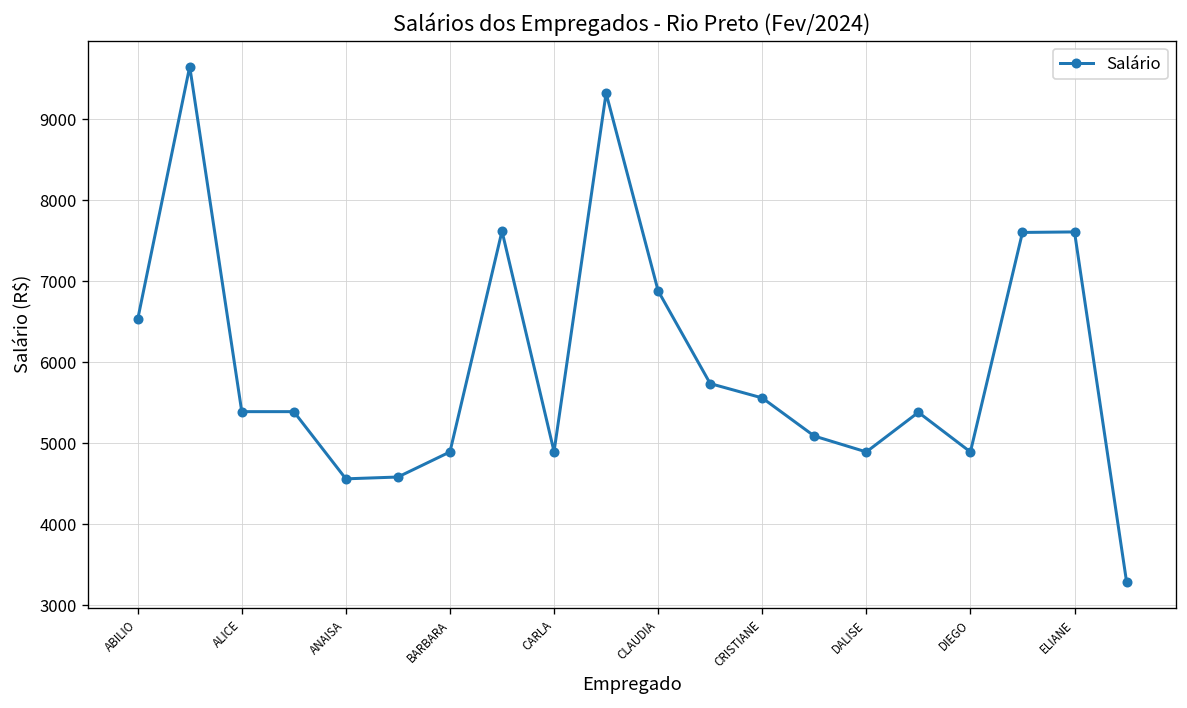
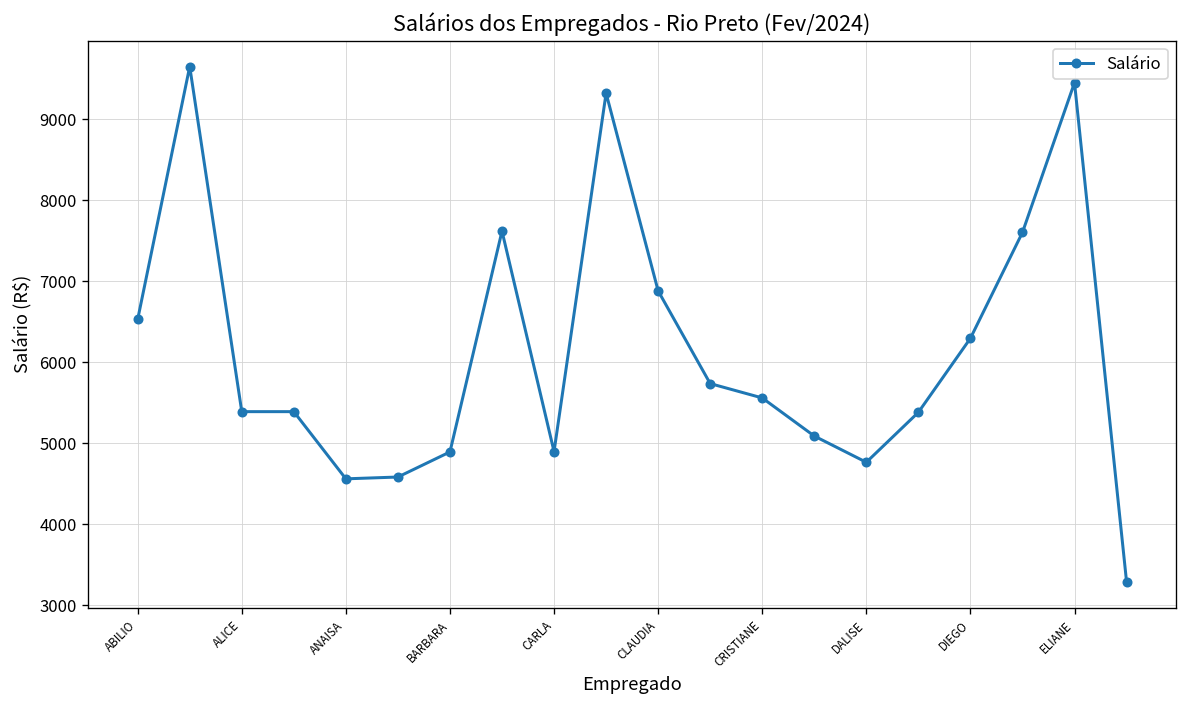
  {
    "ABILIO": 6500,
    "ALICE": 5400,
    "ANAISA": 4600,
    "BARBARA": 4900,
    "CARLA": 4900,
    "CLAUDIA": 6900,
    "CRISTIANE": 5600,
-   "DALISE": 4900,
-   "DIEGO": 4900,
-   "ELIANE": 7600
+   "DALISE": 4800,
+   "DIEGO": 6300,
+   "ELIANE": 9500
  }
